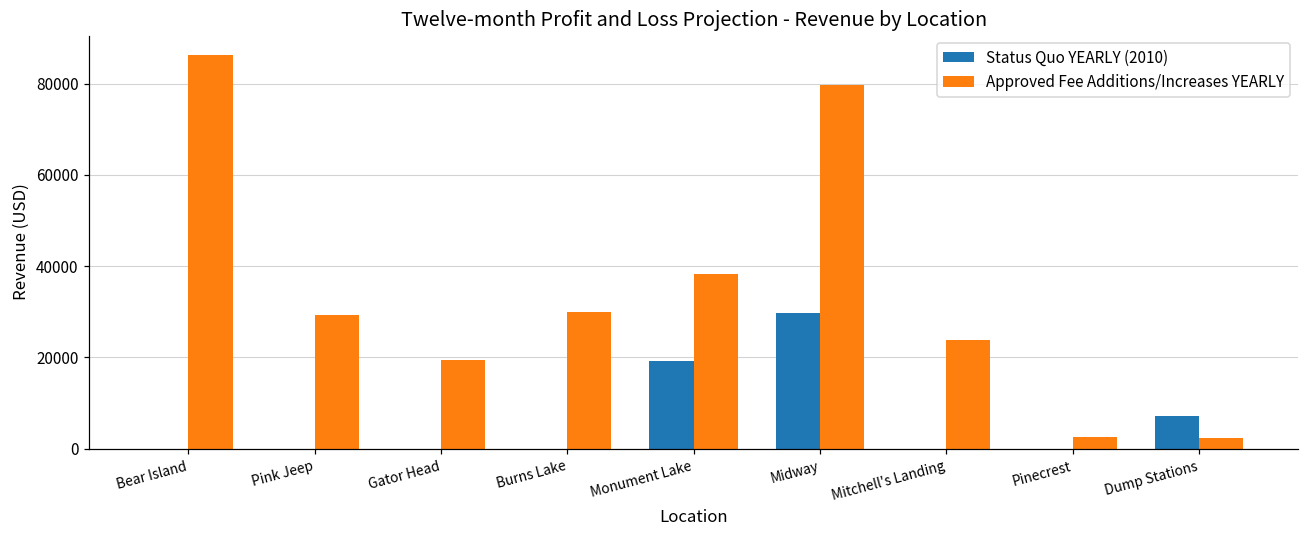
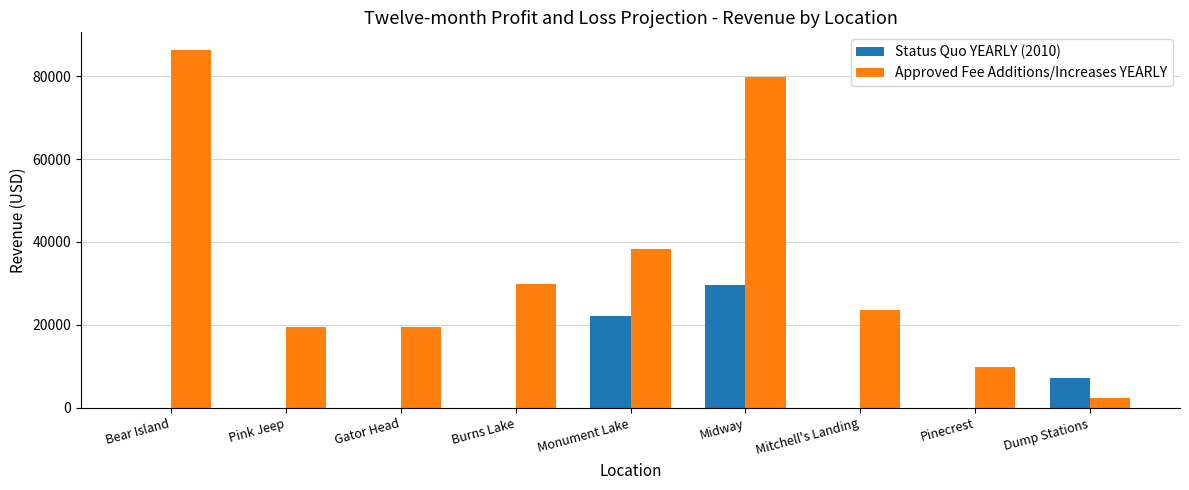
  {
    "Status Quo YEARLY (2010)": {
      "Bear Island": 0,
      "Pink Jeep": 0,
      "Gator Head": 0,
      "Burns Lake": 0,
-     "Monument Lake": 19000,
+     "Monument Lake": 22000,
      "Midway": 30000,
      "Mitchell's Landing": 0,
      "Pinecrest": 0,
      "Dump Stations": 7000
    },
    "Approved Fee Additions/Increases YEARLY": {
      "Bear Island": 86000,
-     "Pink Jeep": 29000,
+     "Pink Jeep": 19000,
      "Gator Head": 19000,
      "Burns Lake": 30000,
      "Monument Lake": 38000,
      "Midway": 80000,
      "Mitchell's Landing": 24000,
-     "Pinecrest": 3000,
+     "Pinecrest": 10000,
      "Dump Stations": 2000
    }
  }
